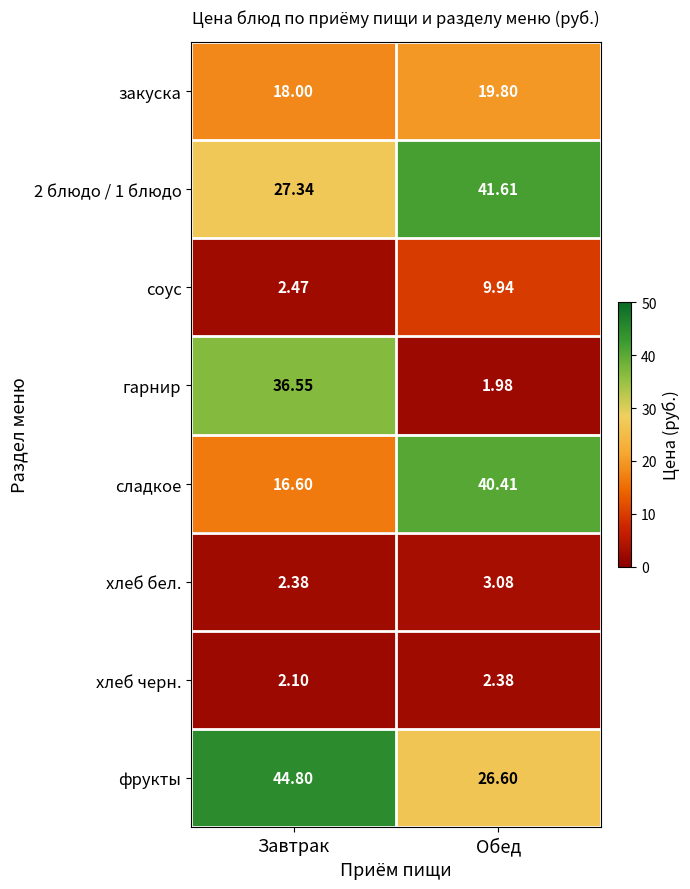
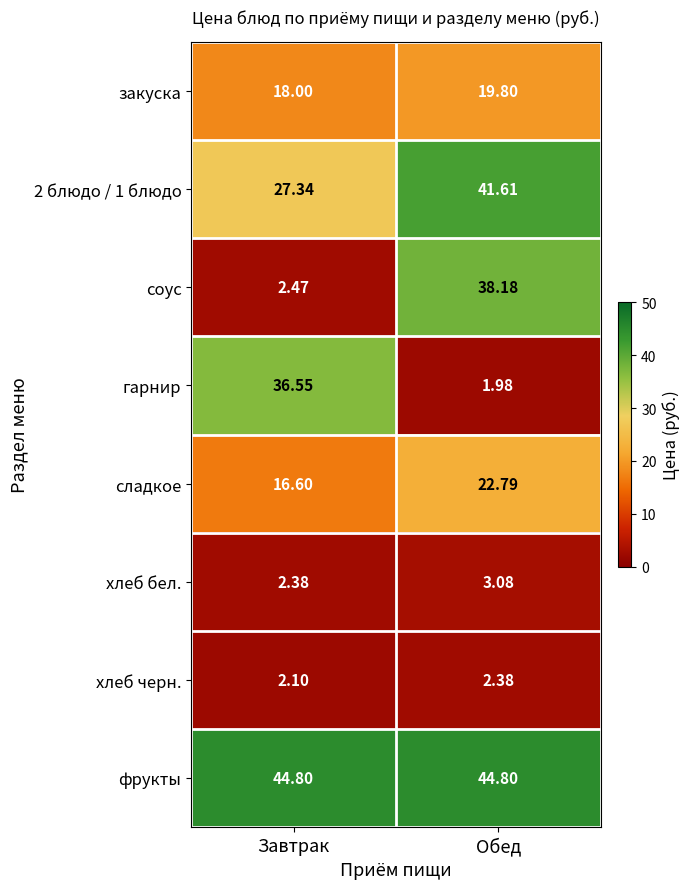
  {
    "закуска": {
      "Завтрак": 18.00,
      "Обед": 19.80
    },
    "2 блюдо / 1 блюдо": {
      "Завтрак": 27.34,
      "Обед": 41.61
    },
    "соус": {
      "Завтрак": 2.47,
-     "Обед": 9.94
+     "Обед": 38.18
    },
    "гарнир": {
      "Завтрак": 36.55,
      "Обед": 1.98
    },
    "сладкое": {
      "Завтрак": 16.60,
-     "Обед": 40.41
+     "Обед": 22.79
    },
    "хлеб бел.": {
      "Завтрак": 2.38,
      "Обед": 3.08
    },
    "хлеб черн.": {
      "Завтрак": 2.10,
      "Обед": 2.38
    },
    "фрукты": {
      "Завтрак": 44.80,
-     "Обед": 26.60
+     "Обед": 44.80
    }
  }
